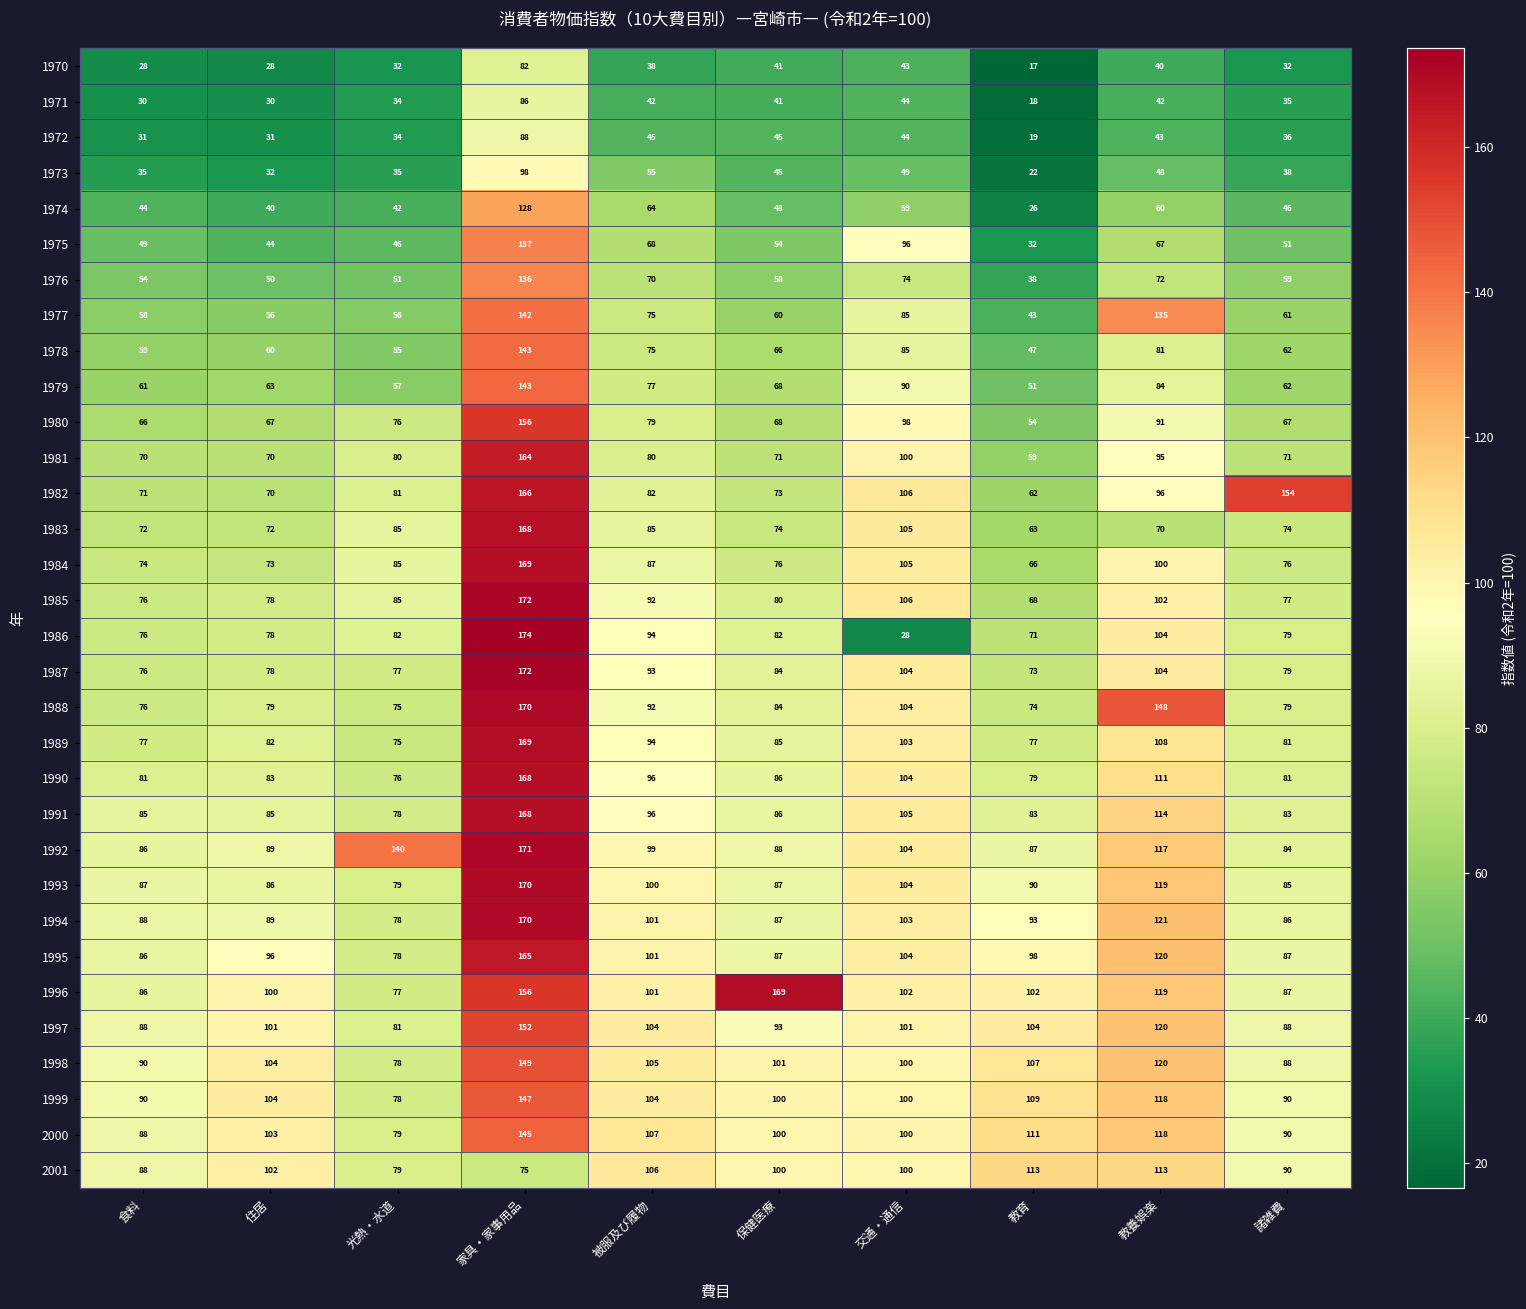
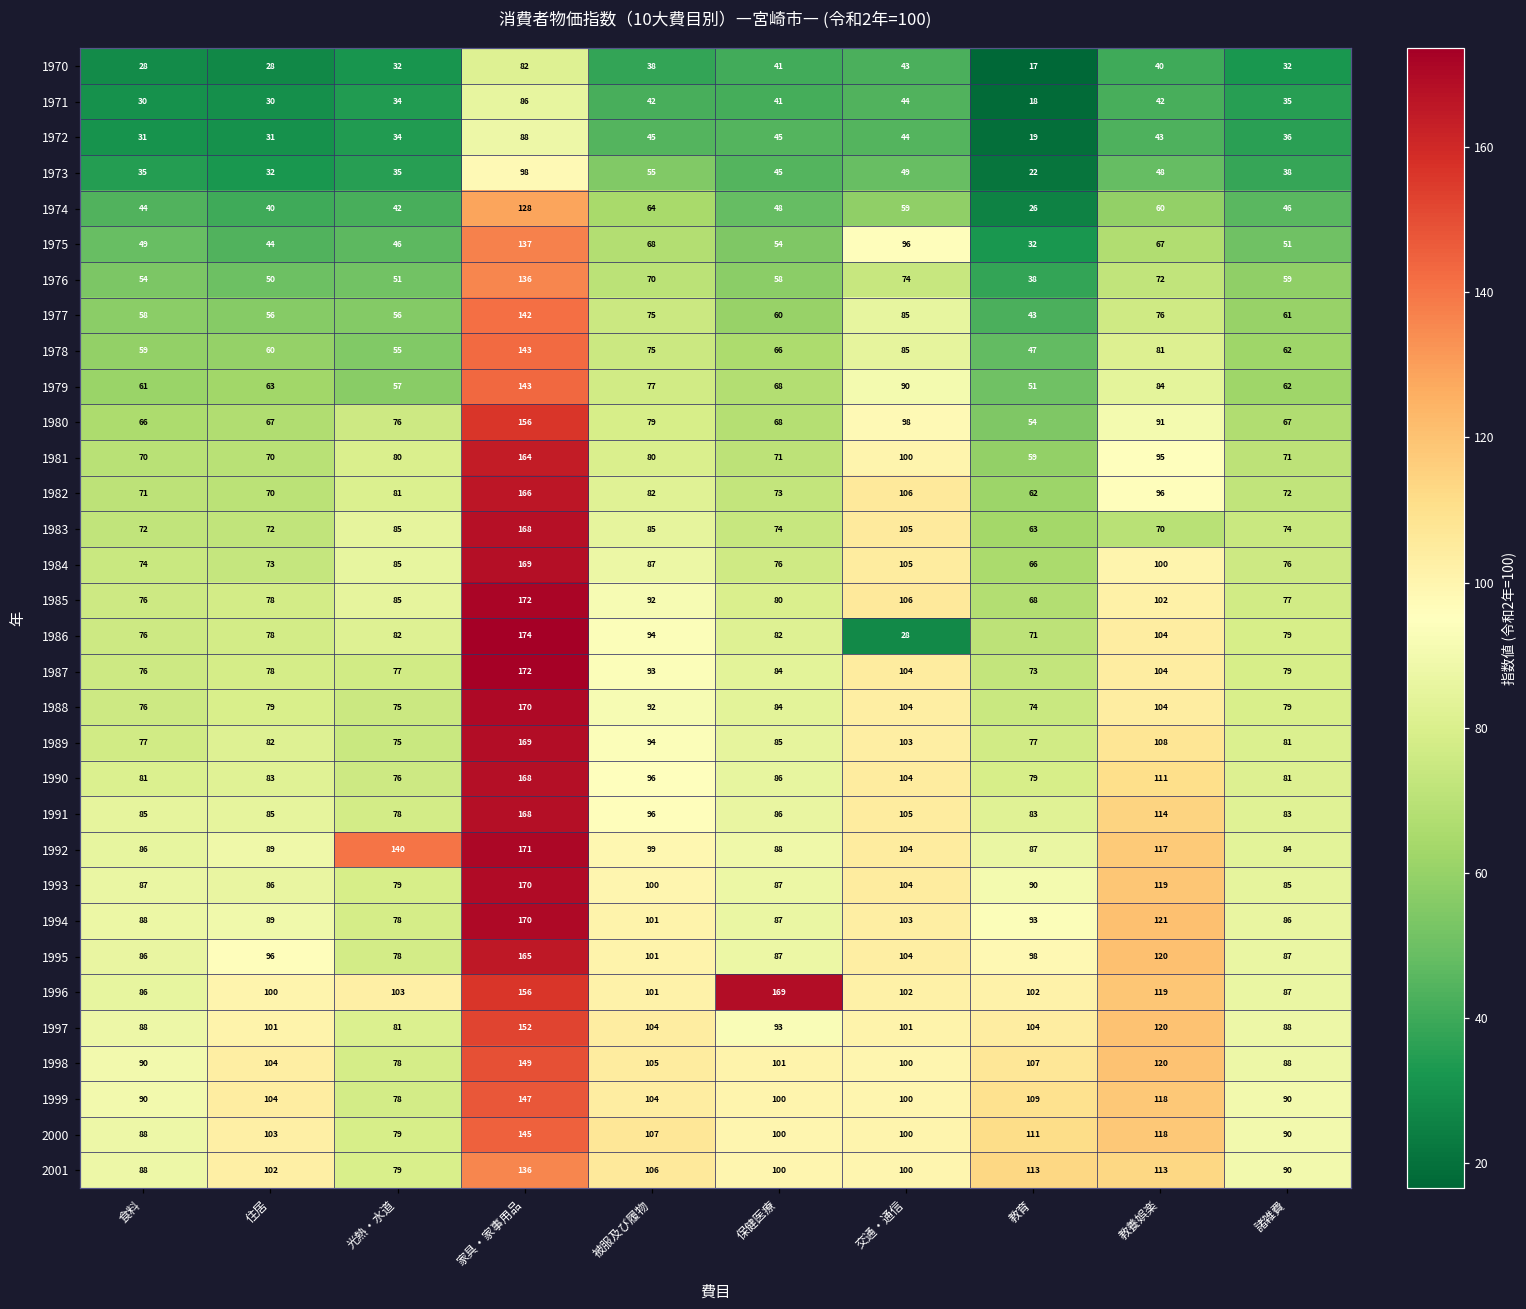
  {
    "1977": {
      "食料": 58,
      "住居": 56,
      "光熱・水道": 56,
      "家具・家事用品": 142,
      "被服及び履物": 75,
      "保健医療": 60,
      "交通・通信": 85,
      "教育": 43,
-     "教養娯楽": 135,
+     "教養娯楽": 76,
      "諸雑費": 61
    },
    "1982": {
      "食料": 71,
      "住居": 70,
      "光熱・水道": 81,
      "家具・家事用品": 166,
      "被服及び履物": 82,
      "保健医療": 73,
      "交通・通信": 106,
      "教育": 62,
      "教養娯楽": 96,
-     "諸雑費": 154
+     "諸雑費": 72
    },
    "1988": {
      "食料": 76,
      "住居": 79,
      "光熱・水道": 75,
      "家具・家事用品": 170,
      "被服及び履物": 92,
      "保健医療": 84,
      "交通・通信": 104,
      "教育": 74,
-     "教養娯楽": 148,
+     "教養娯楽": 104,
      "諸雑費": 79
    },
    "1996": {
      "食料": 86,
      "住居": 100,
-     "光熱・水道": 77,
+     "光熱・水道": 103,
      "家具・家事用品": 156,
      "被服及び履物": 101,
      "保健医療": 169,
      "交通・通信": 102,
      "教育": 102,
      "教養娯楽": 119,
      "諸雑費": 87
    },
    "2001": {
      "食料": 88,
      "住居": 102,
      "光熱・水道": 79,
-     "家具・家事用品": 75,
+     "家具・家事用品": 136,
      "被服及び履物": 106,
      "保健医療": 100,
      "交通・通信": 100,
      "教育": 113,
      "教養娯楽": 113,
      "諸雑費": 90
    }
  }
